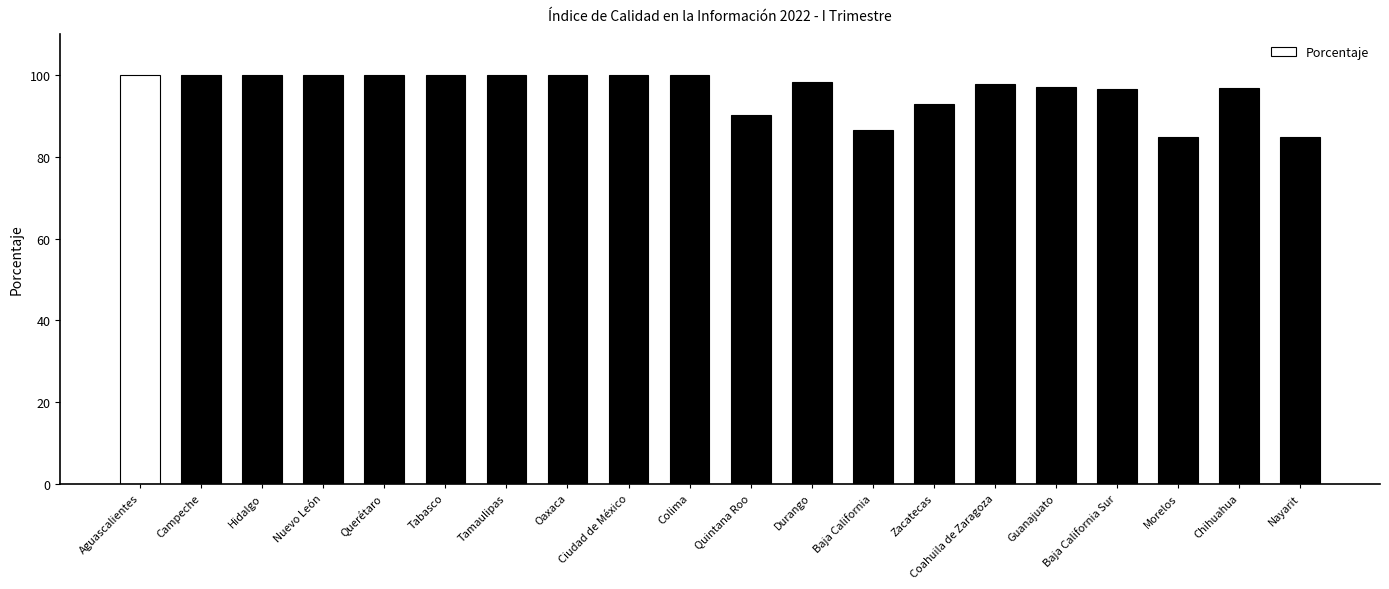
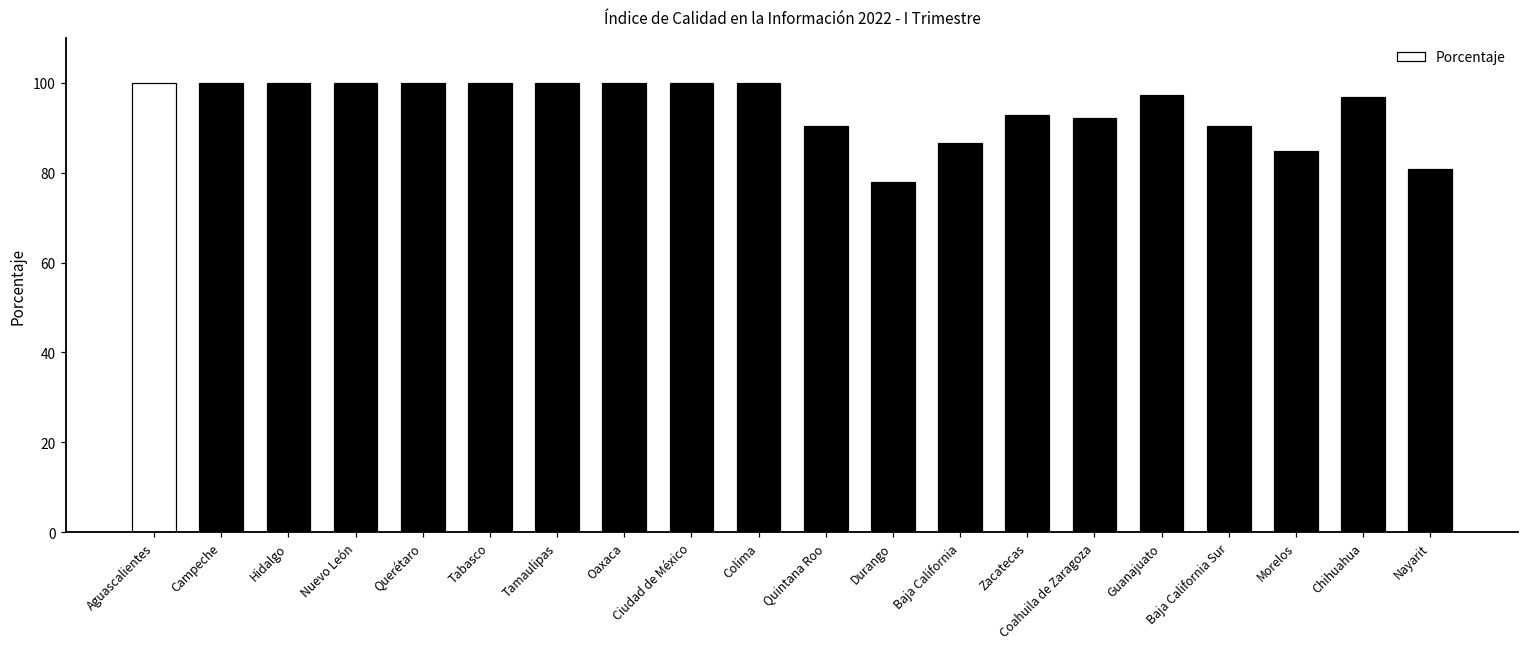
  {
    "Aguascalientes": 100,
    "Campeche": 100,
    "Hidalgo": 100,
    "Nuevo León": 100,
    "Querétaro": 100,
    "Tabasco": 100,
    "Tamaulipas": 100,
    "Oaxaca": 100,
    "Ciudad de México": 100,
    "Colima": 100,
    "Quintana Roo": 90,
-   "Durango": 98,
+   "Durango": 78,
    "Baja California": 87,
    "Zacatecas": 93,
-   "Coahuila de Zaragoza": 98,
+   "Coahuila de Zaragoza": 92,
    "Guanajuato": 97,
-   "Baja California Sur": 97,
+   "Baja California Sur": 90,
    "Morelos": 85,
    "Chihuahua": 97,
-   "Nayarit": 85
+   "Nayarit": 81
  }
